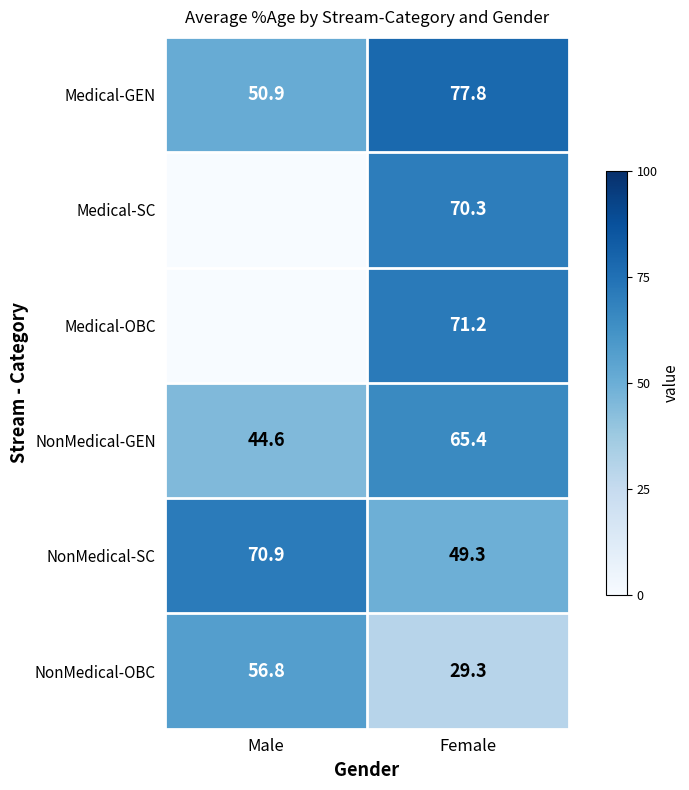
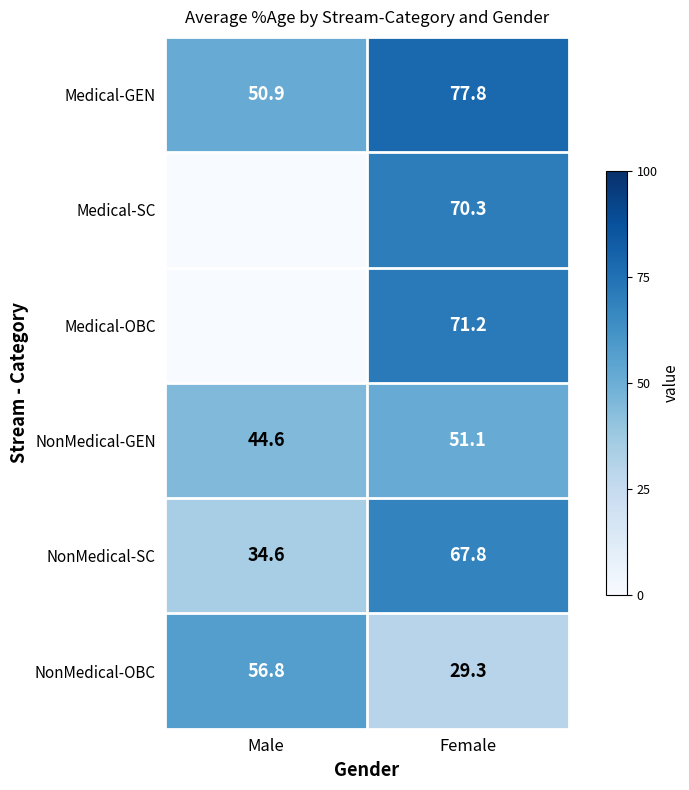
  {
    "Medical-GEN": {
      "Male": 50.9,
      "Female": 77.8
    },
    "Medical-SC": {
      "Female": 70.3
    },
    "Medical-OBC": {
      "Female": 71.2
    },
    "NonMedical-GEN": {
      "Male": 44.6,
-     "Female": 65.4
+     "Female": 51.1
    },
    "NonMedical-SC": {
-     "Male": 70.9,
-     "Female": 49.3
+     "Male": 34.6,
+     "Female": 67.8
    },
    "NonMedical-OBC": {
      "Male": 56.8,
      "Female": 29.3
    }
  }
